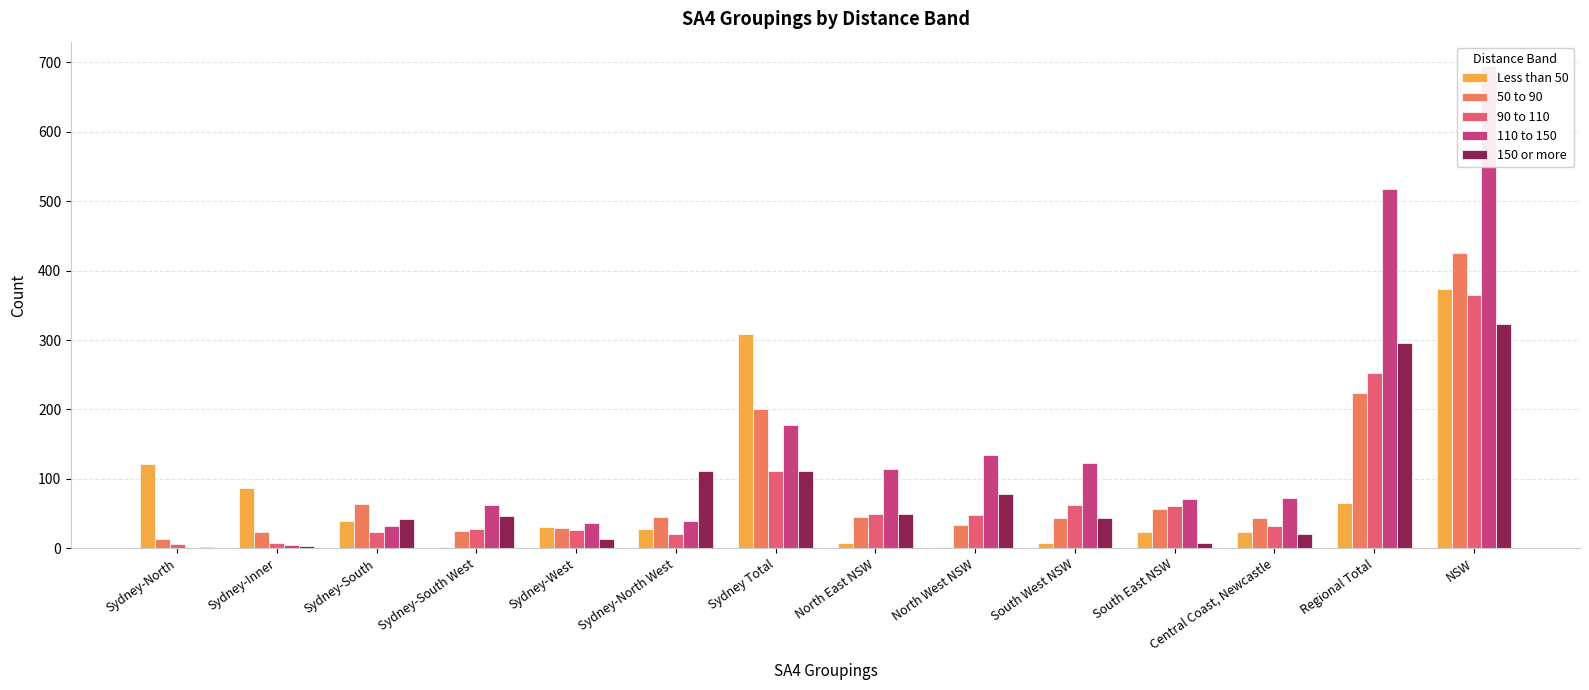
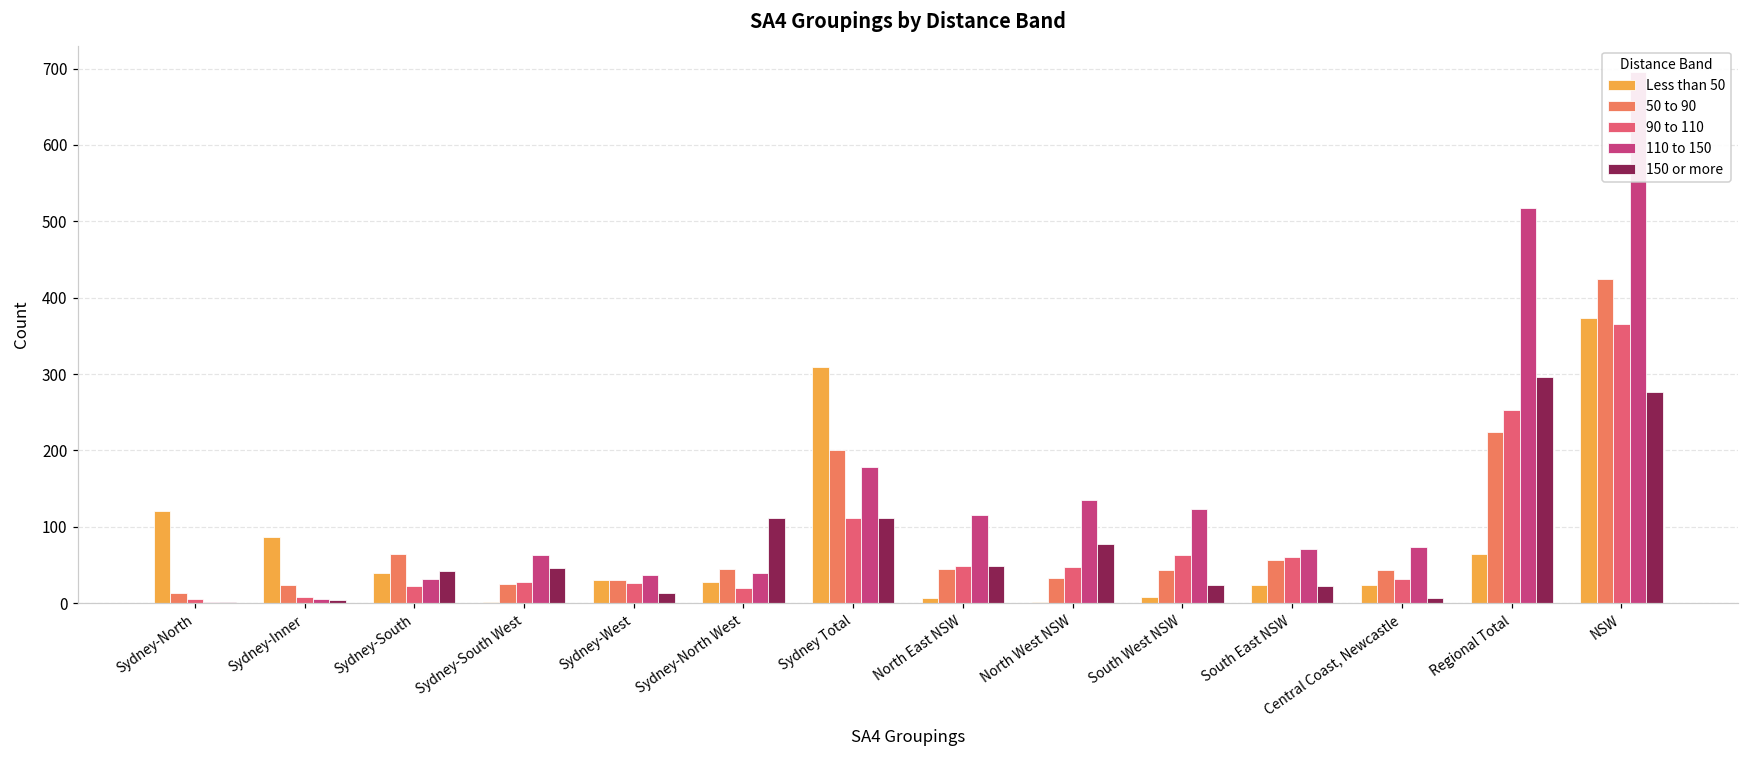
  {
    "150 or more": {
      "Sydney-Inner": 0,
      "Sydney-South": 40,
      "Sydney-South West": 50,
      "Sydney-West": 10,
      "Sydney-North West": 110,
      "Sydney Total": 110,
      "North East NSW": 50,
      "North West NSW": 80,
-     "South West NSW": 40,
-     "South East NSW": 10,
-     "Central Coast, Newcastle": 20,
+     "South West NSW": 20,
+     "South East NSW": 20,
+     "Central Coast, Newcastle": 10,
      "Regional Total": 300,
-     "NSW": 320
+     "NSW": 280
    }
  }
